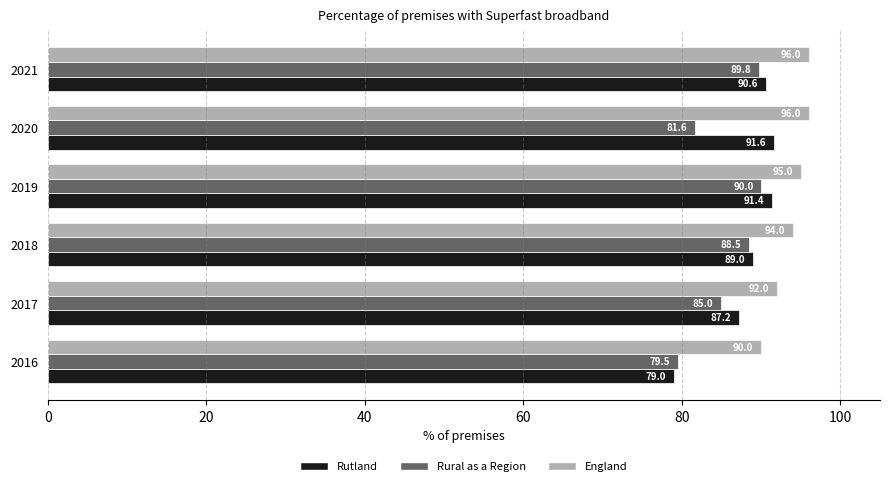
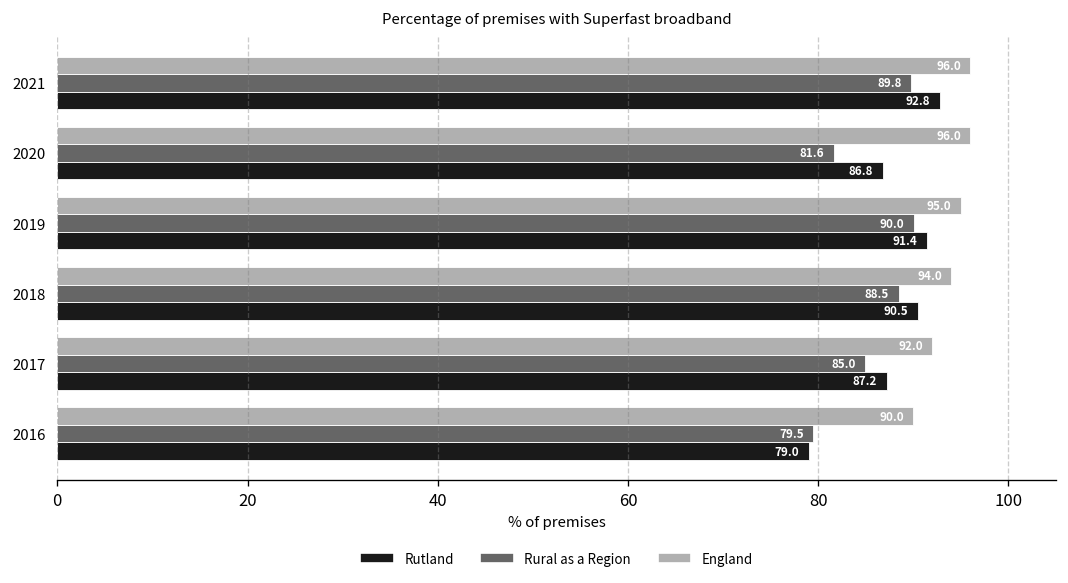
  {
    "Rutland": {
-     "2021": 90.6,
-     "2020": 91.6,
+     "2021": 92.8,
+     "2020": 86.8,
      "2019": 91.4,
-     "2018": 89.0,
+     "2018": 90.5,
      "2017": 87.2,
      "2016": 79.0
    },
    "Rural as a Region": {
      "2021": 89.8,
      "2020": 81.6,
      "2019": 90.0,
      "2018": 88.5,
      "2017": 85.0,
      "2016": 79.5
    },
    "England": {
      "2021": 96.0,
      "2020": 96.0,
      "2019": 95.0,
      "2018": 94.0,
      "2017": 92.0,
      "2016": 90.0
    }
  }
